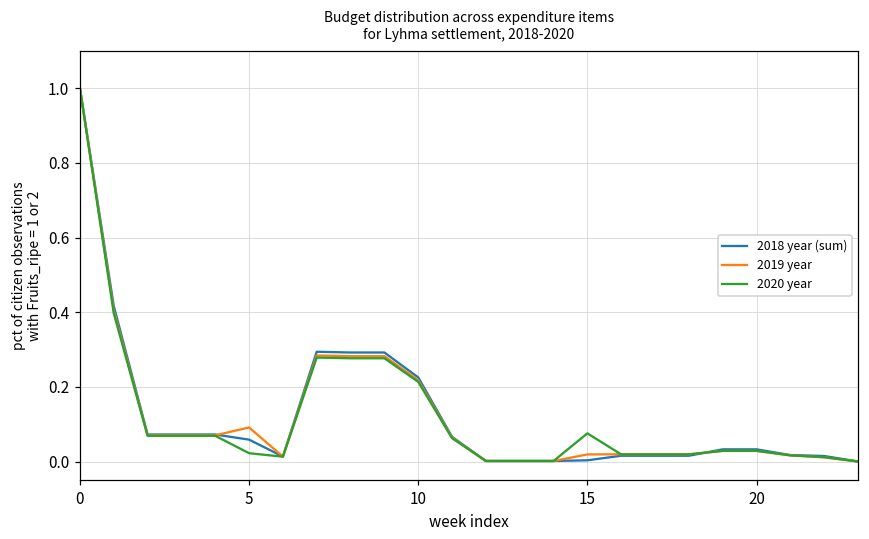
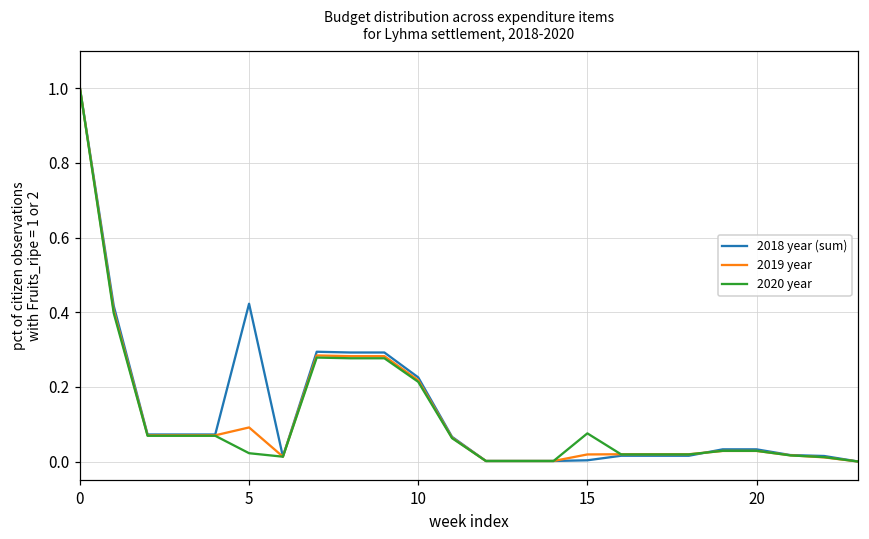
  {
    "2018 year (sum)": {
-     "5": 0.06,
+     "5": 0.42,
      "15": 0.00
    },
    "2019 year": {
      "5": 0.09,
      "15": 0.02
    },
    "2020 year": {
      "5": 0.02,
      "15": 0.08
    }
  }
